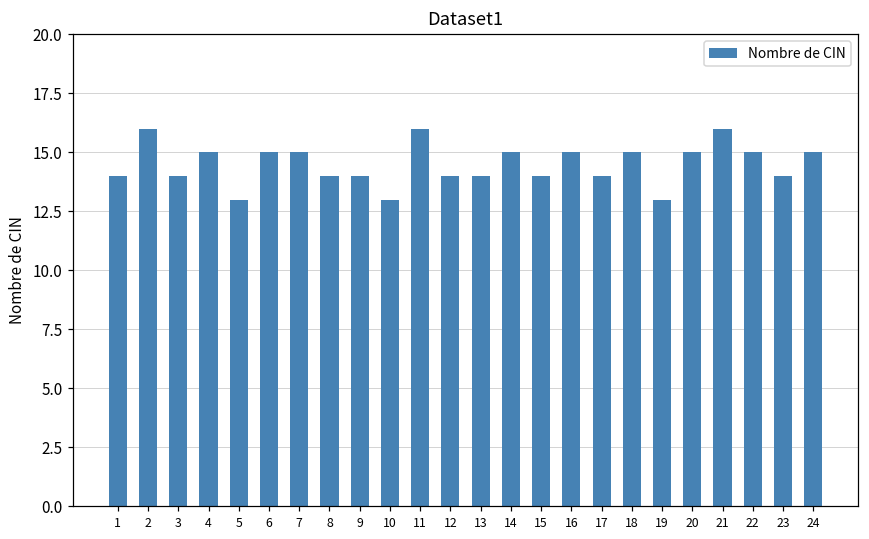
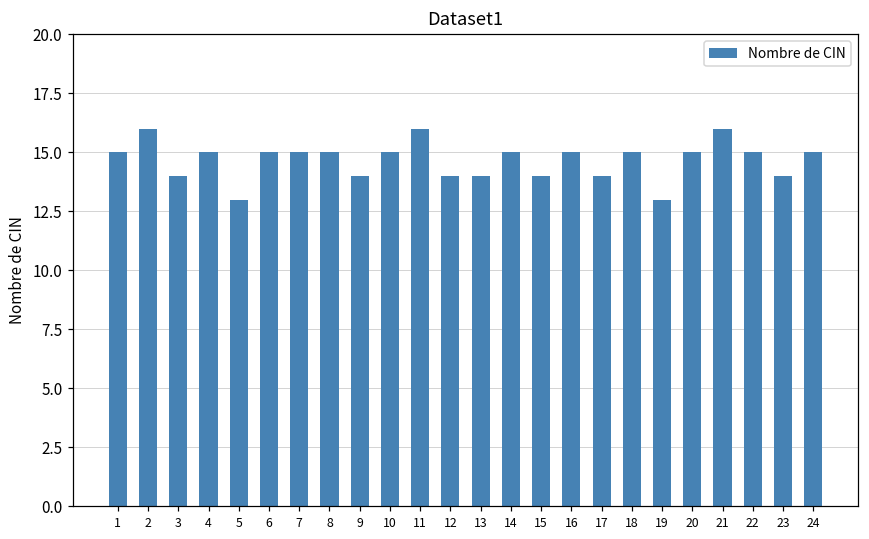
  {
-   "1": 14,
+   "1": 15,
    "2": 16,
    "3": 14,
    "4": 15,
    "5": 13,
    "6": 15,
    "7": 15,
-   "8": 14,
+   "8": 15,
    "9": 14,
-   "10": 13,
+   "10": 15,
    "11": 16,
    "12": 14,
    "13": 14,
    "14": 15,
    "15": 14,
    "16": 15,
    "17": 14,
    "18": 15,
    "19": 13,
    "20": 15,
    "21": 16,
    "22": 15,
    "23": 14,
    "24": 15
  }
